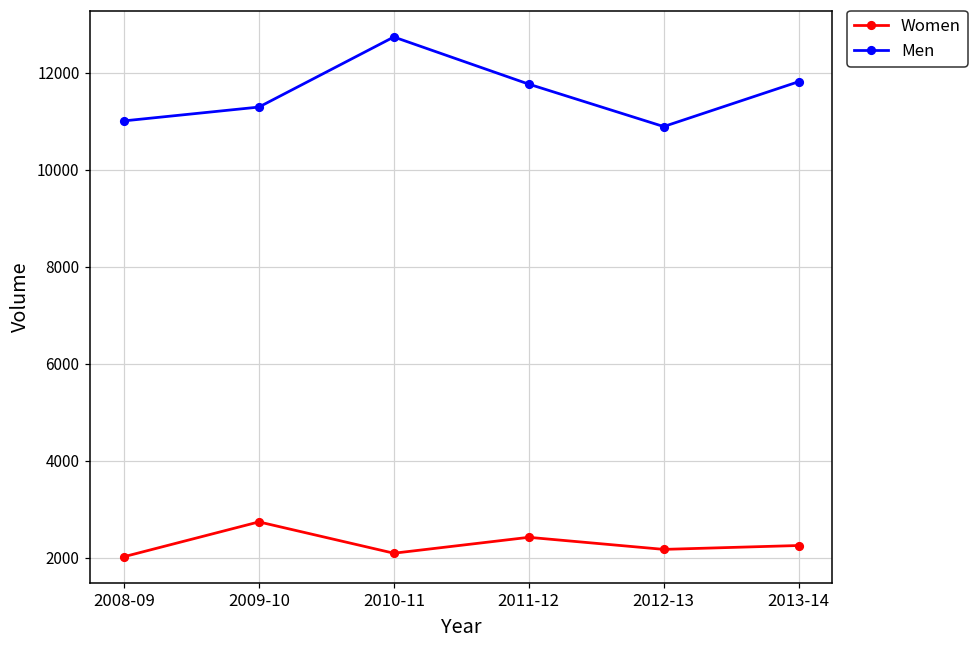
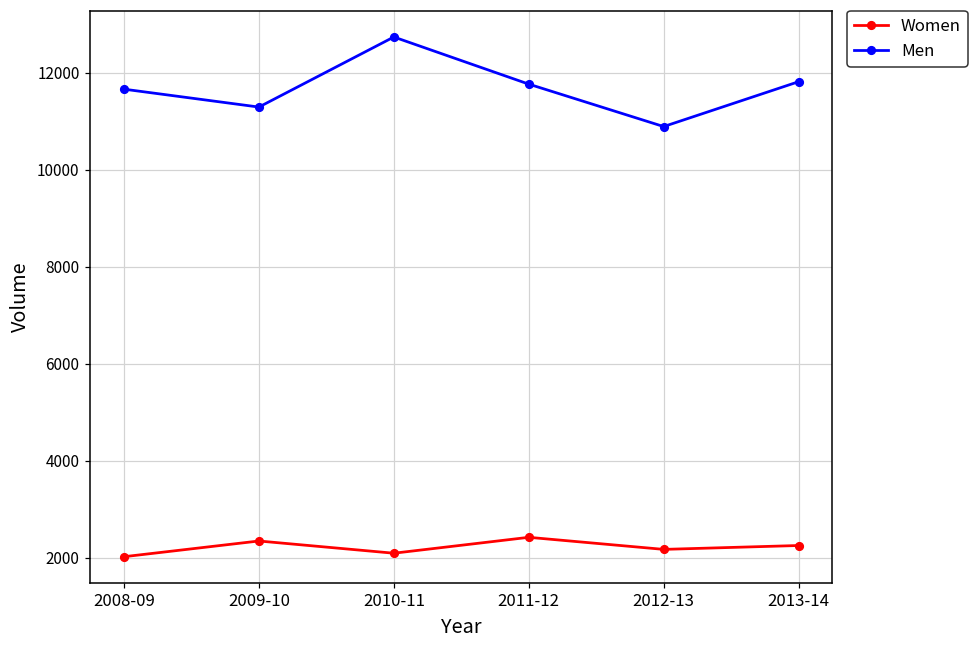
  {
    "Women": {
      "2008-09": 2000,
-     "2009-10": 2700,
+     "2009-10": 2300,
      "2010-11": 2100,
      "2011-12": 2400,
      "2012-13": 2200,
      "2013-14": 2300
    },
    "Men": {
-     "2008-09": 11000,
+     "2008-09": 11700,
      "2009-10": 11300,
      "2010-11": 12700,
      "2011-12": 11800,
      "2012-13": 10900,
      "2013-14": 11800
    }
  }
